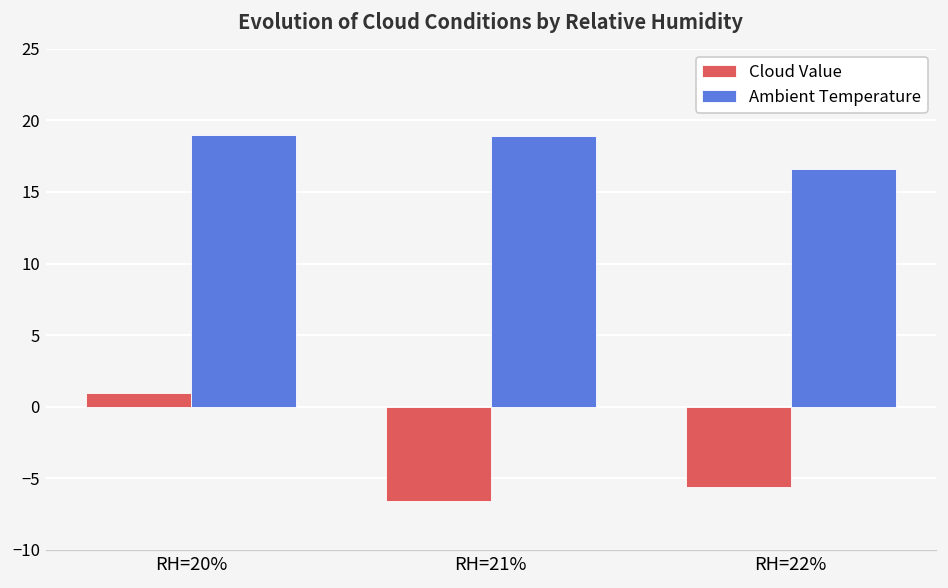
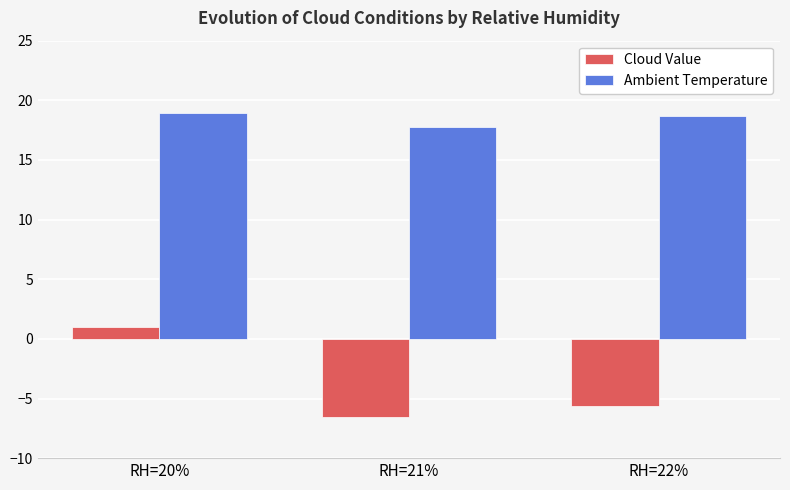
  {
    "Cloud Value": {
      "RH=20%": 1.0,
      "RH=21%": -6.6,
      "RH=22%": -5.6
    },
    "Ambient Temperature": {
      "RH=20%": 19.0,
-     "RH=21%": 18.9,
-     "RH=22%": 16.6
+     "RH=21%": 17.8,
+     "RH=22%": 18.7
    }
  }
